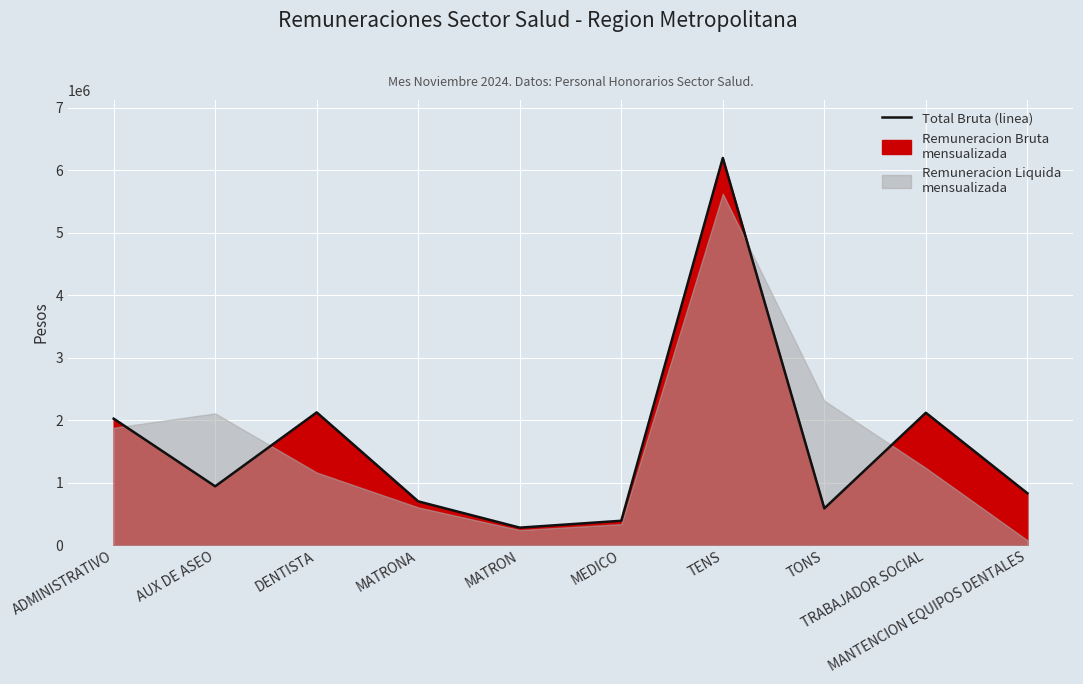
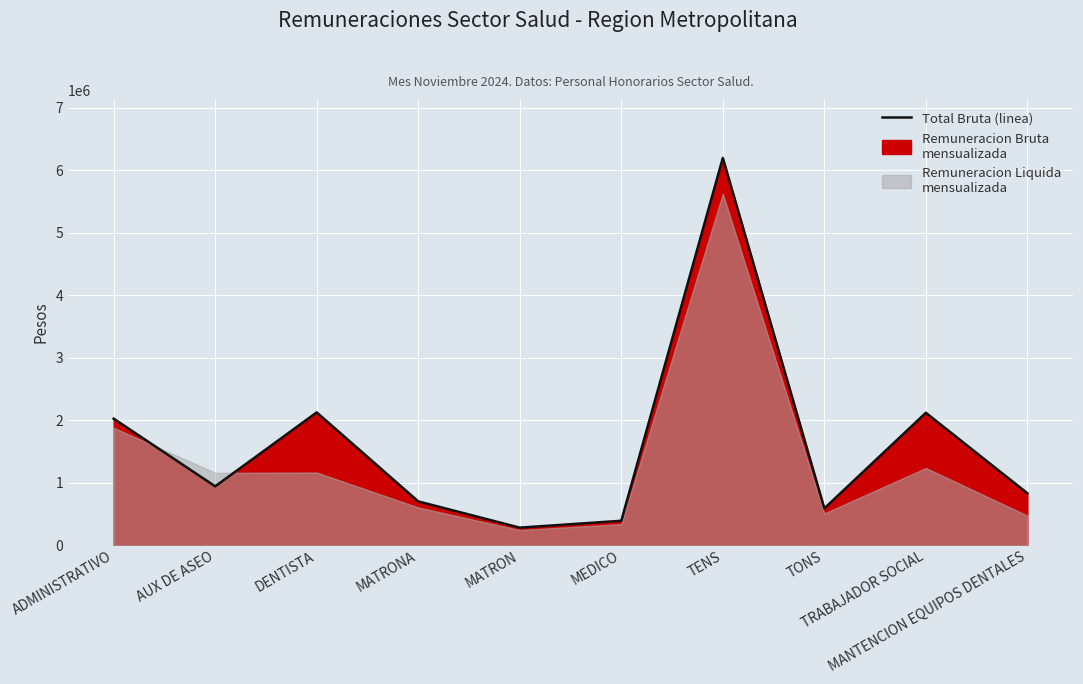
  {
    "Remuneracion Bruta mensualizada": {
      "ADMINISTRATIVO": 2000000,
      "AUX DE ASEO": 900000,
      "DENTISTA": 2100000,
      "MATRONA": 700000,
      "MEDICO": 400000,
      "TENS": 6200000,
      "TONS": 600000,
      "TRABAJADOR SOCIAL": 2100000,
      "MANTENCION EQUIPOS DENTALES": 800000
    },
    "Remuneracion Liquida mensualizada": {
      "ADMINISTRATIVO": 1900000,
-     "AUX DE ASEO": 2100000,
+     "AUX DE ASEO": 1200000,
      "DENTISTA": 1200000,
      "MATRONA": 600000,
      "MEDICO": 300000,
      "TENS": 5600000,
-     "TONS": 2300000,
+     "TONS": 500000,
      "TRABAJADOR SOCIAL": 1200000,
-     "MANTENCION EQUIPOS DENTALES": 100000
+     "MANTENCION EQUIPOS DENTALES": 500000
    }
  }
